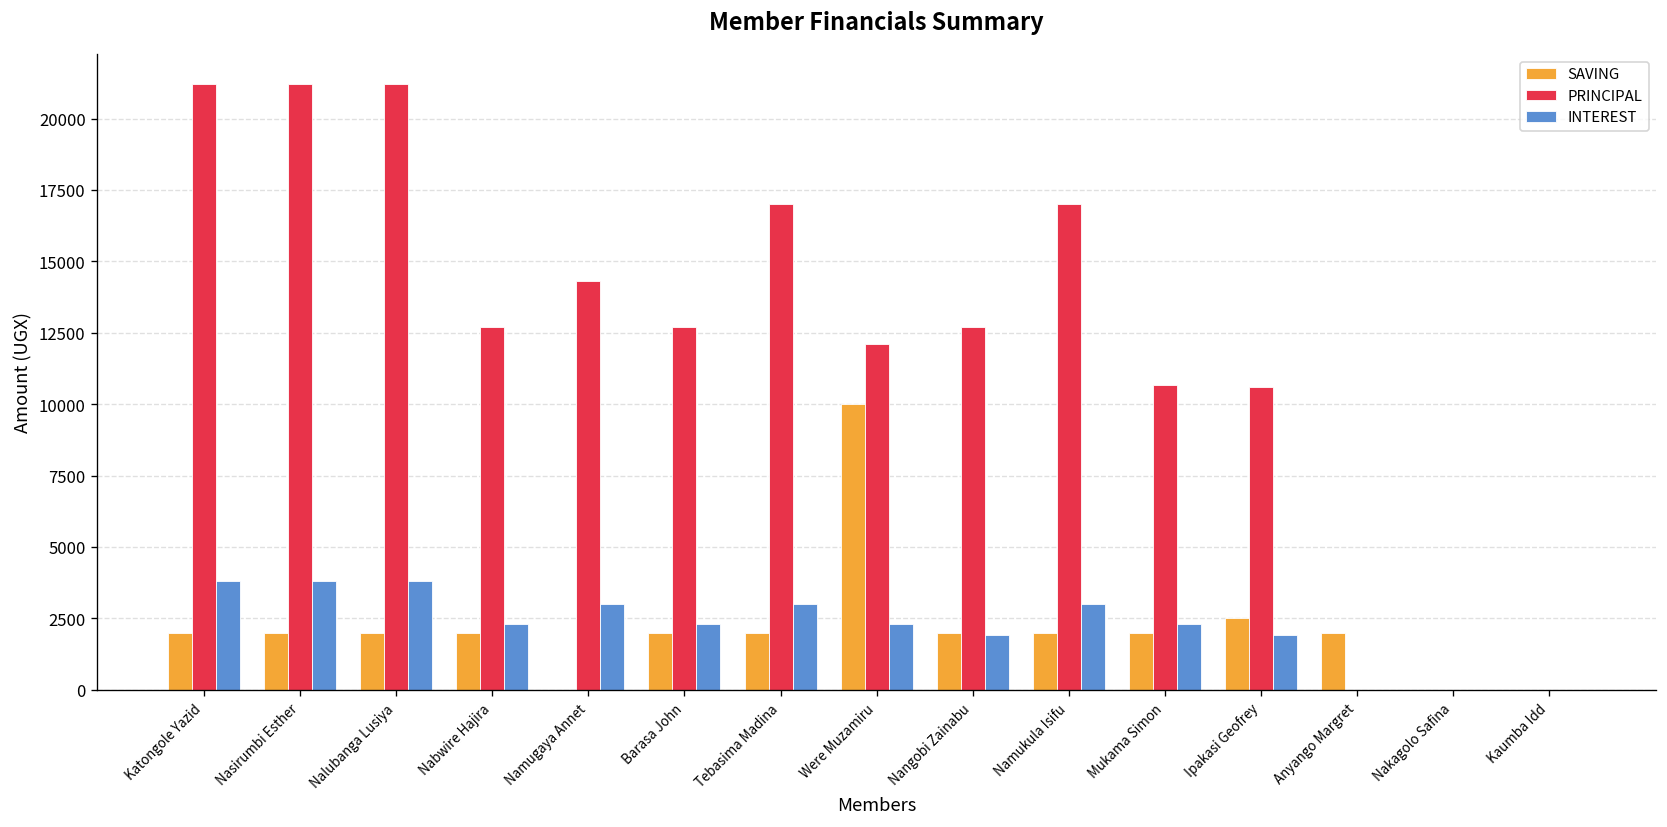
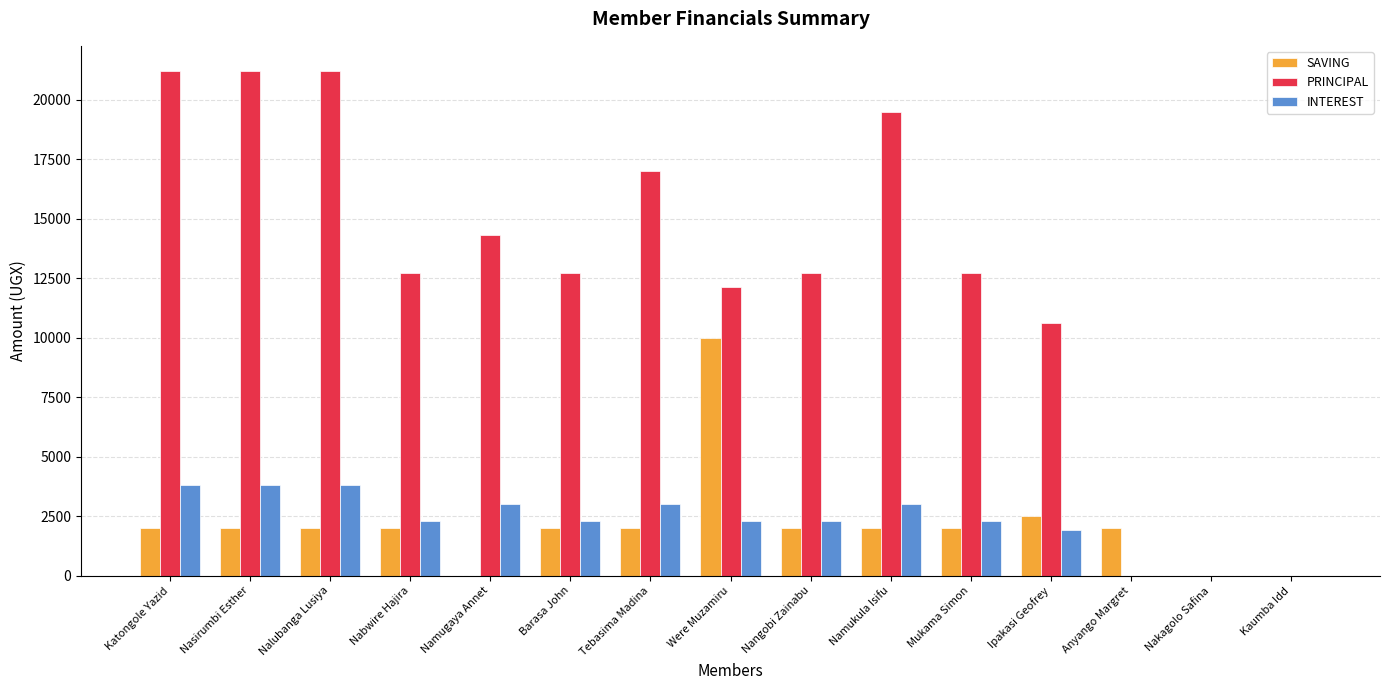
  {
    "SAVING": {
      "Katongole Yazid": 2000,
      "Nasirumbi Esther": 2000,
      "Nalubanga Lusiya": 2000,
      "Nabwire Hajira": 2000,
      "Namugaya Annet": 0,
      "Barasa John": 2000,
      "Tebasima Madina": 2000,
      "Were Muzamiru": 10000,
      "Nangobi Zainabu": 2000,
      "Namukula Isifu": 2000,
      "Mukama Simon": 2000,
      "Ipakasi Geofrey": 2500,
      "Anyango Margret": 2000,
      "Nakagolo Safina": 0,
      "Kaumba Idd": 0
    },
    "PRINCIPAL": {
      "Katongole Yazid": 21200,
      "Nasirumbi Esther": 21200,
      "Nalubanga Lusiya": 21200,
      "Nabwire Hajira": 12700,
      "Namugaya Annet": 14300,
      "Barasa John": 12700,
      "Tebasima Madina": 17000,
      "Were Muzamiru": 12100,
      "Nangobi Zainabu": 12700,
-     "Namukula Isifu": 17000,
-     "Mukama Simon": 10700,
+     "Namukula Isifu": 19500,
+     "Mukama Simon": 12700,
      "Ipakasi Geofrey": 10600,
      "Anyango Margret": 0,
      "Nakagolo Safina": 0,
      "Kaumba Idd": 0
    },
    "INTEREST": {
      "Katongole Yazid": 3800,
      "Nasirumbi Esther": 3800,
      "Nalubanga Lusiya": 3800,
      "Nabwire Hajira": 2300,
      "Namugaya Annet": 3000,
      "Barasa John": 2300,
      "Tebasima Madina": 3000,
      "Were Muzamiru": 2300,
-     "Nangobi Zainabu": 1900,
+     "Nangobi Zainabu": 2300,
      "Namukula Isifu": 3000,
      "Mukama Simon": 2300,
      "Ipakasi Geofrey": 1900,
      "Anyango Margret": 0,
      "Nakagolo Safina": 0,
      "Kaumba Idd": 0
    }
  }
